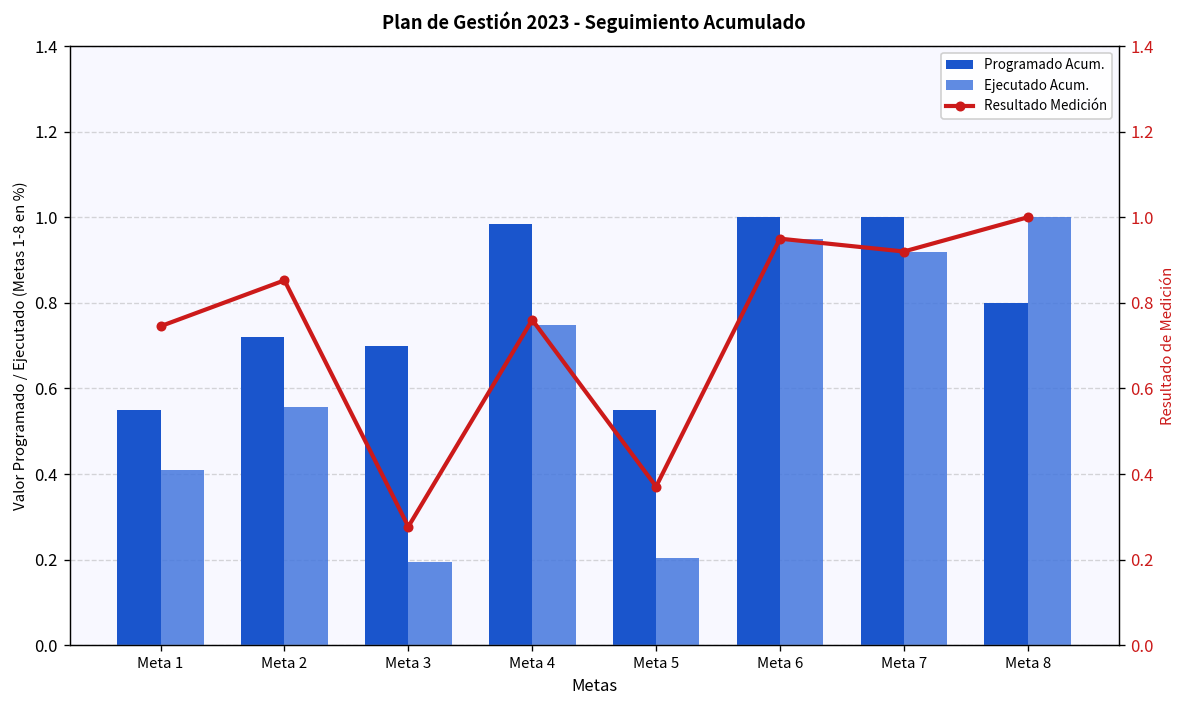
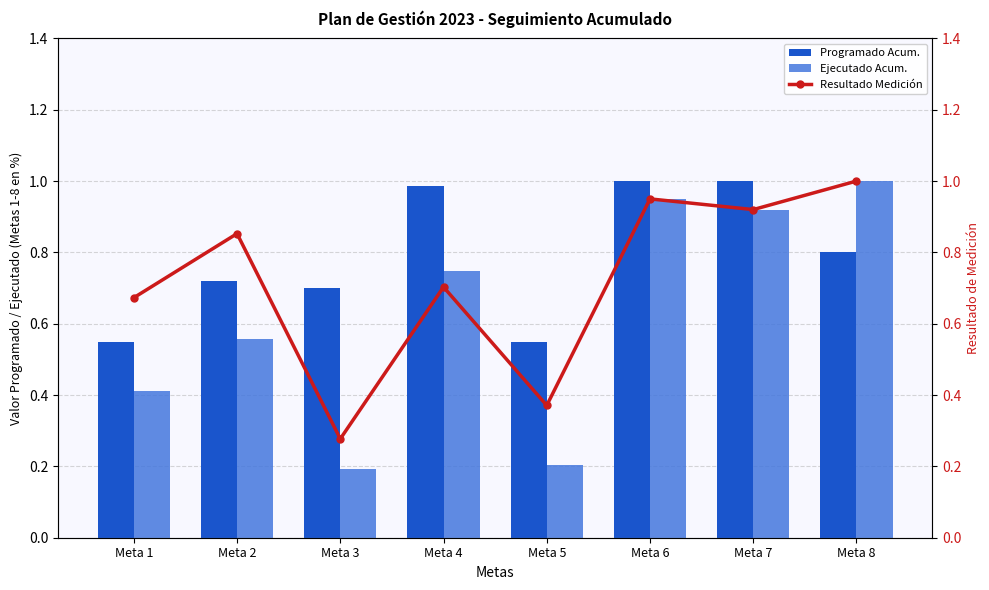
  {
    "Resultado Medición": {
-     "Meta 1": 0.75,
+     "Meta 1": 0.67,
      "Meta 2": 0.85,
      "Meta 3": 0.28,
-     "Meta 4": 0.76,
+     "Meta 4": 0.70,
      "Meta 5": 0.37,
      "Meta 6": 0.95,
      "Meta 7": 0.92,
      "Meta 8": 1.00
    }
  }
